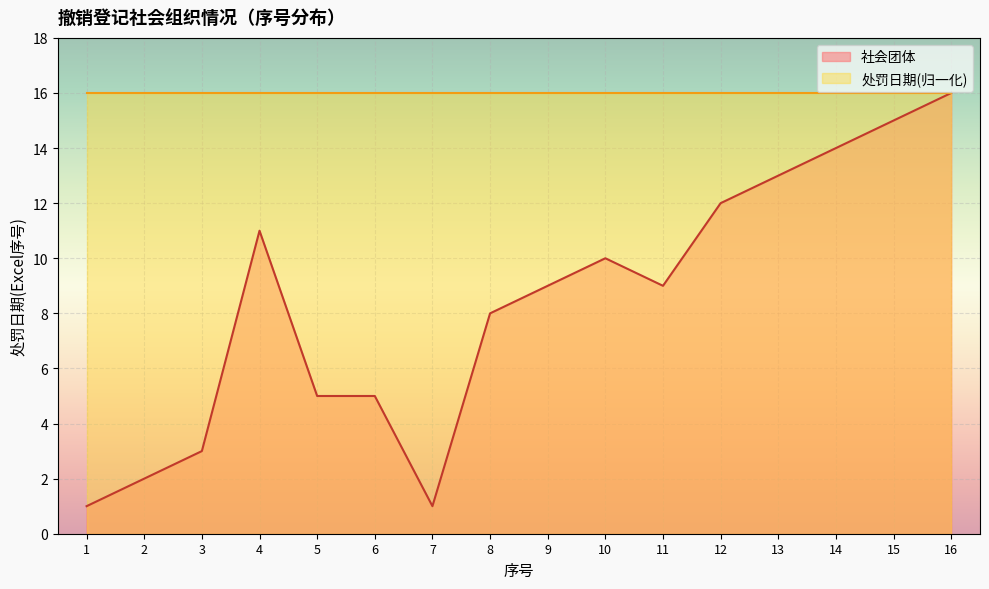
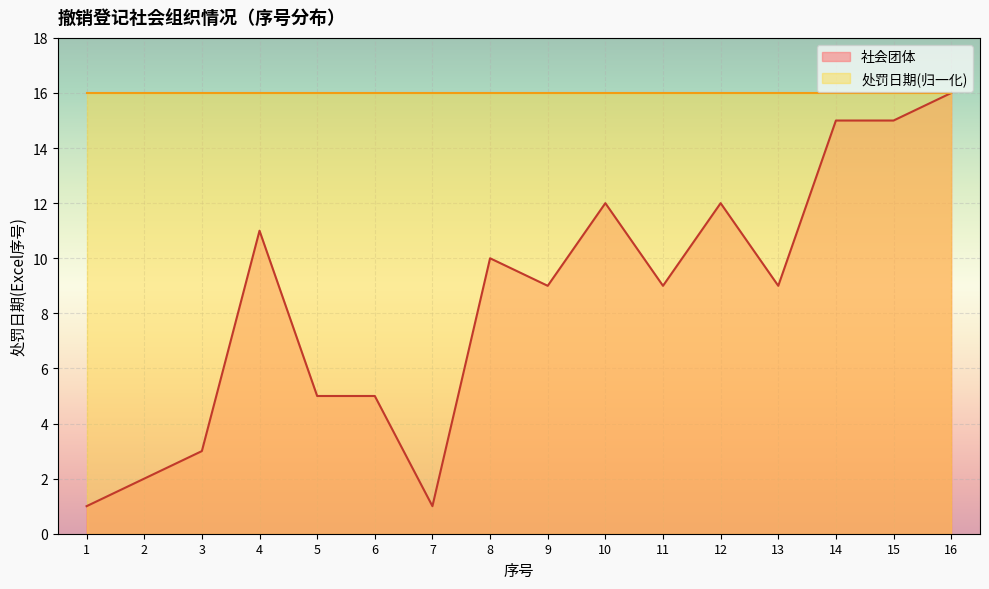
  {
    "社会团体": {
      "1": 1,
      "2": 2,
      "3": 3,
      "4": 11,
      "5": 5,
      "6": 5,
      "7": 1,
-     "8": 8,
+     "8": 10,
      "9": 9,
-     "10": 10,
+     "10": 12,
      "11": 9,
      "12": 12,
-     "13": 13,
-     "14": 14,
+     "13": 9,
+     "14": 15,
      "15": 15
    },
    "处罚日期(归一化)": {
      "1": 16,
      "2": 16,
      "3": 16,
      "4": 16,
      "5": 16,
      "6": 16,
      "7": 16,
      "8": 16,
      "9": 16,
      "10": 16,
      "11": 16,
      "12": 16,
      "13": 16,
      "14": 16,
      "15": 16
    }
  }
